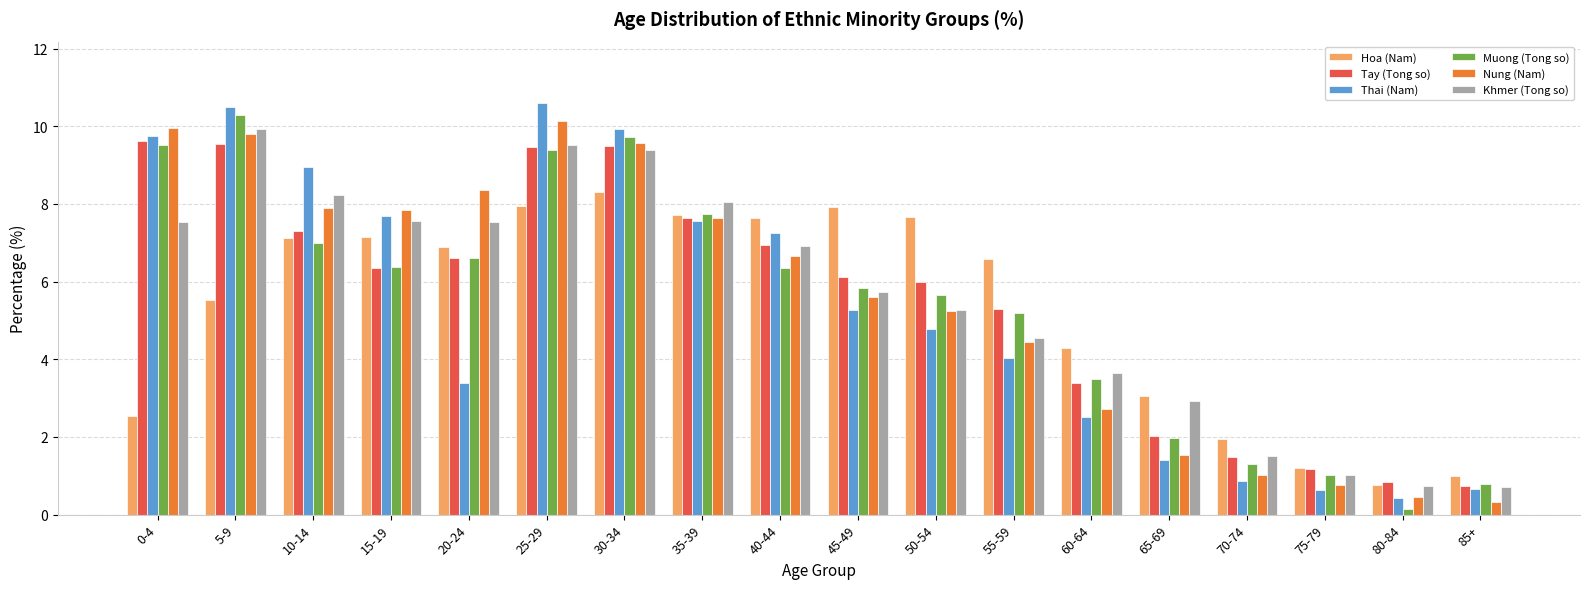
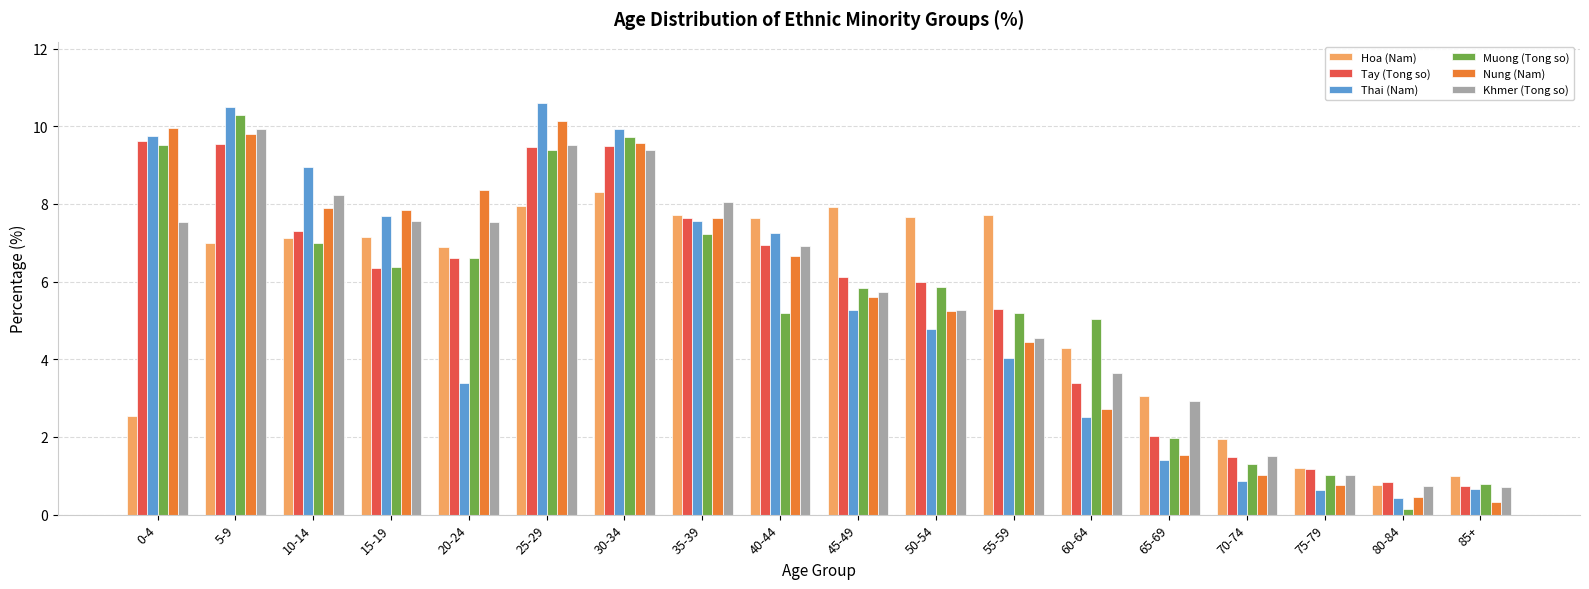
  {
    "Hoa (Nam)": {
      "0-4": 2.5,
-     "5-9": 5.5,
+     "5-9": 7.0,
      "10-14": 7.1,
      "15-19": 7.2,
      "20-24": 6.9,
      "25-29": 7.9,
      "30-34": 8.3,
      "35-39": 7.7,
      "40-44": 7.6,
      "45-49": 7.9,
      "50-54": 7.7,
-     "55-59": 6.6,
+     "55-59": 7.7,
      "60-64": 4.3,
      "65-69": 3.1,
      "70-74": 1.9,
      "75-79": 1.2,
      "80-84": 0.8,
      "85+": 1.0
    },
    "Thai (Nam)": {
      "0-4": 9.8,
      "5-9": 10.5,
      "10-14": 8.9,
      "15-19": 7.7,
      "20-24": 3.4,
      "25-29": 10.6,
      "30-34": 9.9,
      "35-39": 7.6,
      "40-44": 7.3,
      "45-49": 5.3,
      "50-54": 4.8,
      "55-59": 4.0,
      "60-64": 2.5,
      "65-69": 1.4,
      "70-74": 0.9,
      "75-79": 0.6,
      "80-84": 0.4,
      "85+": 0.7
    },
    "Muong (Tong so)": {
      "0-4": 9.5,
      "5-9": 10.3,
      "10-14": 7.0,
      "15-19": 6.4,
      "20-24": 6.6,
      "25-29": 9.4,
      "30-34": 9.7,
-     "35-39": 7.7,
-     "40-44": 6.4,
+     "35-39": 7.2,
+     "40-44": 5.2,
      "45-49": 5.8,
-     "50-54": 5.7,
+     "50-54": 5.9,
      "55-59": 5.2,
-     "60-64": 3.5,
+     "60-64": 5.0,
      "65-69": 2.0,
      "70-74": 1.3,
      "75-79": 1.0,
      "80-84": 0.2,
      "85+": 0.8
    },
    "Khmer (Tong so)": {
      "0-4": 7.5,
      "5-9": 9.9,
      "10-14": 8.2,
      "15-19": 7.6,
      "20-24": 7.5,
      "25-29": 9.5,
      "30-34": 9.4,
      "35-39": 8.1,
      "40-44": 6.9,
      "45-49": 5.7,
      "50-54": 5.3,
      "55-59": 4.6,
      "60-64": 3.7,
      "65-69": 2.9,
      "70-74": 1.5,
      "75-79": 1.0,
      "80-84": 0.7,
      "85+": 0.7
    }
  }
